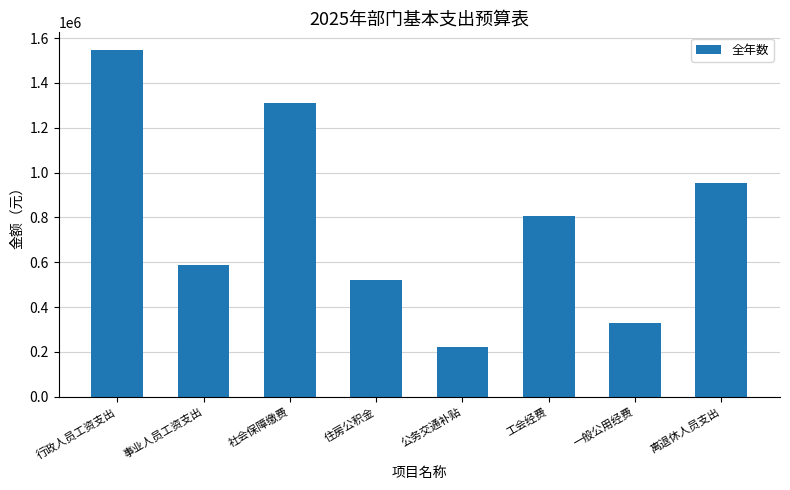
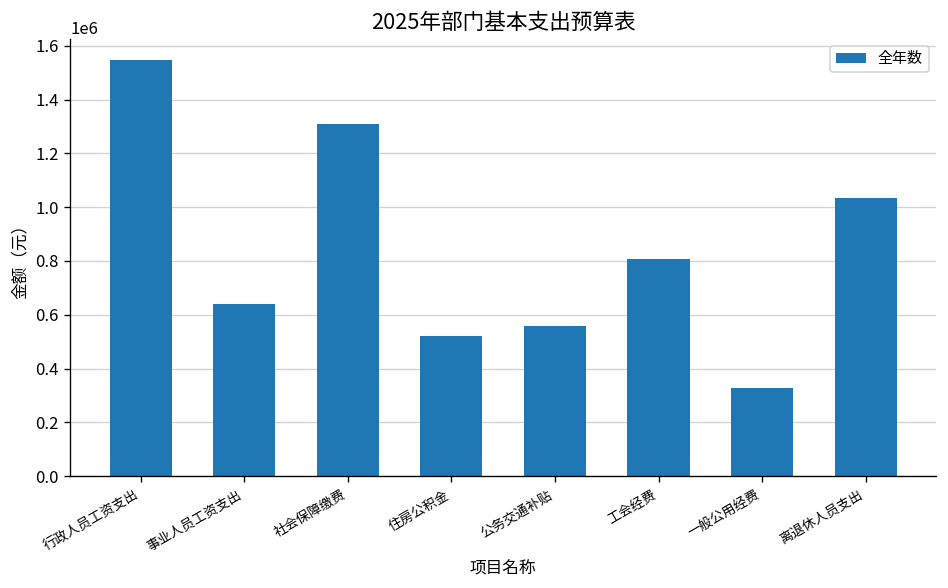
  {
    "行政人员工资支出": 1550000,
-   "事业人员工资支出": 590000,
+   "事业人员工资支出": 640000,
    "社会保障缴费": 1310000,
    "住房公积金": 520000,
-   "公务交通补贴": 220000,
+   "公务交通补贴": 560000,
    "工会经费": 810000,
    "一般公用经费": 330000,
-   "离退休人员支出": 960000
+   "离退休人员支出": 1030000
  }
